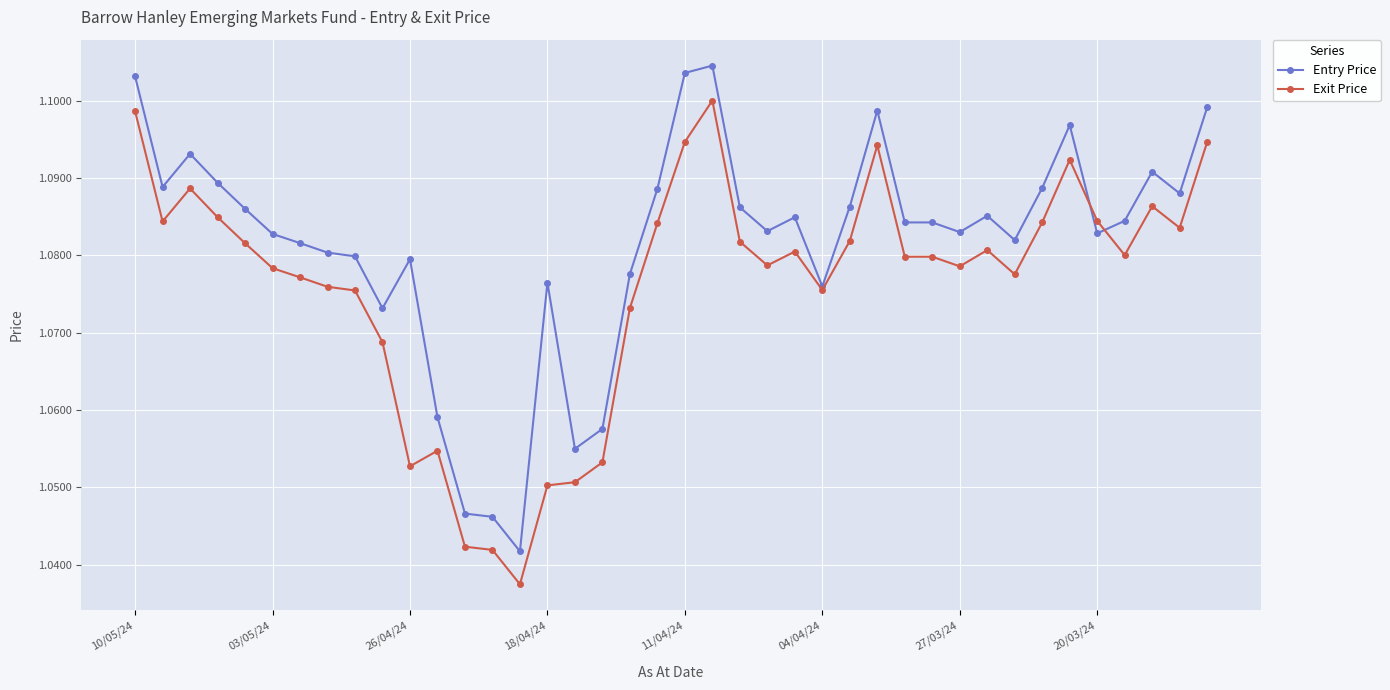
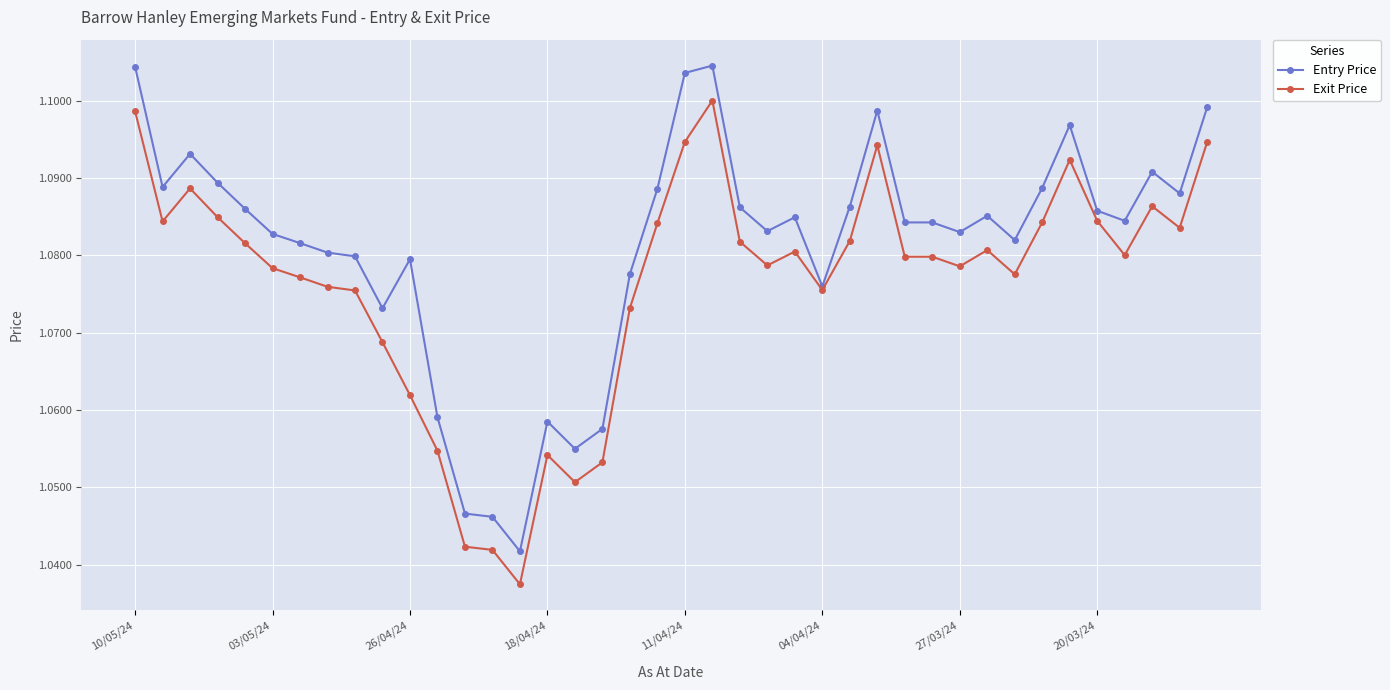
  {
    "Entry Price": {
-     "10/05/24": 1.103,
+     "10/05/24": 1.104,
      "03/05/24": 1.083,
      "26/04/24": 1.080,
-     "18/04/24": 1.076,
+     "18/04/24": 1.059,
      "11/04/24": 1.104,
      "04/04/24": 1.076,
      "27/03/24": 1.083,
-     "20/03/24": 1.083
+     "20/03/24": 1.086
    },
    "Exit Price": {
      "10/05/24": 1.099,
      "03/05/24": 1.078,
-     "26/04/24": 1.053,
-     "18/04/24": 1.050,
+     "26/04/24": 1.062,
+     "18/04/24": 1.054,
      "11/04/24": 1.095,
      "04/04/24": 1.076,
      "27/03/24": 1.079,
      "20/03/24": 1.084
    }
  }
